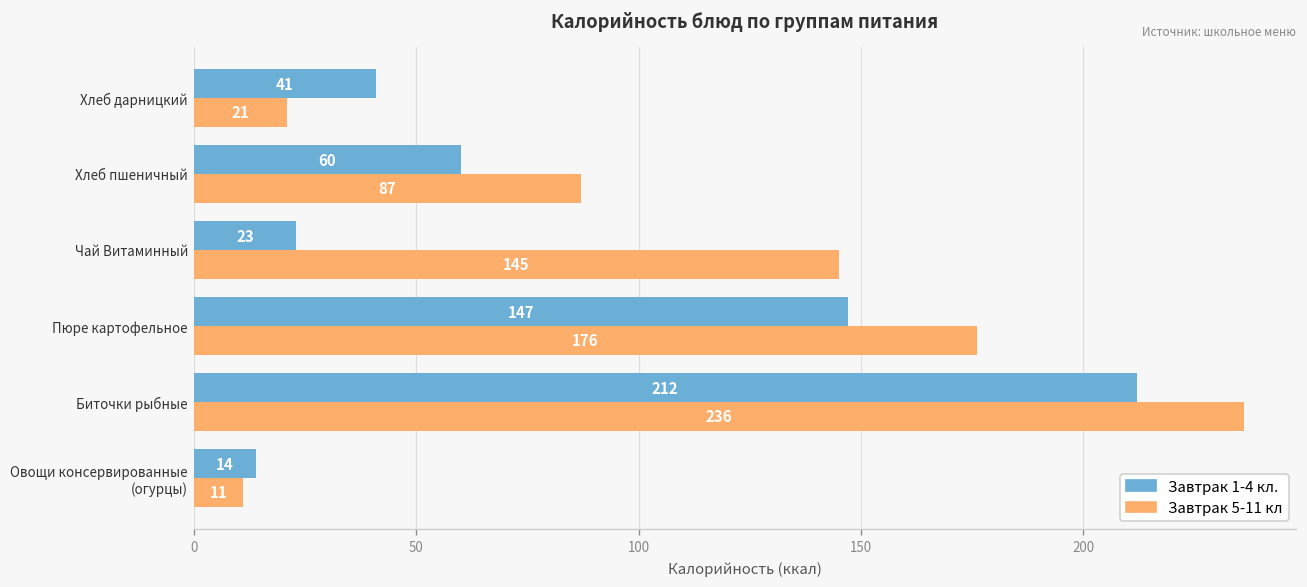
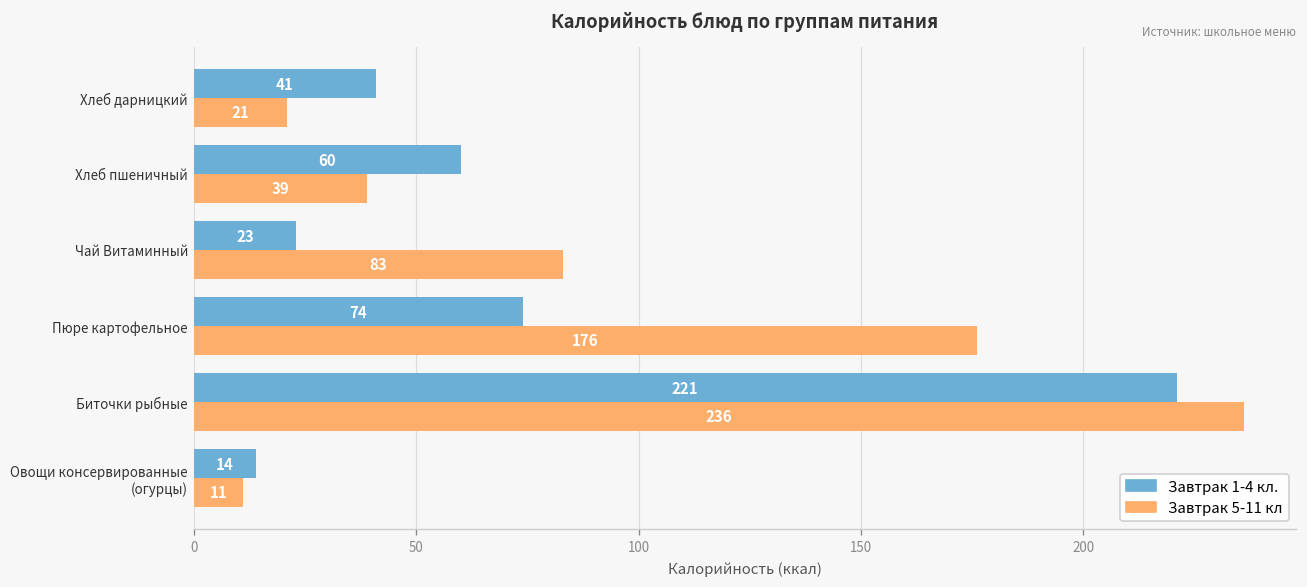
  {
    "Завтрак 1-4 кл.": {
      "Хлеб дарницкий": 41,
      "Хлеб пшеничный": 60,
      "Чай Витаминный": 23,
-     "Пюре картофельное": 147,
-     "Биточки рыбные": 212,
+     "Пюре картофельное": 74,
+     "Биточки рыбные": 221,
      "Овощи консервированные (огурцы)": 14
    },
    "Завтрак 5-11 кл": {
      "Хлеб дарницкий": 21,
-     "Хлеб пшеничный": 87,
-     "Чай Витаминный": 145,
+     "Хлеб пшеничный": 39,
+     "Чай Витаминный": 83,
      "Пюре картофельное": 176,
      "Биточки рыбные": 236,
      "Овощи консервированные (огурцы)": 11
    }
  }
